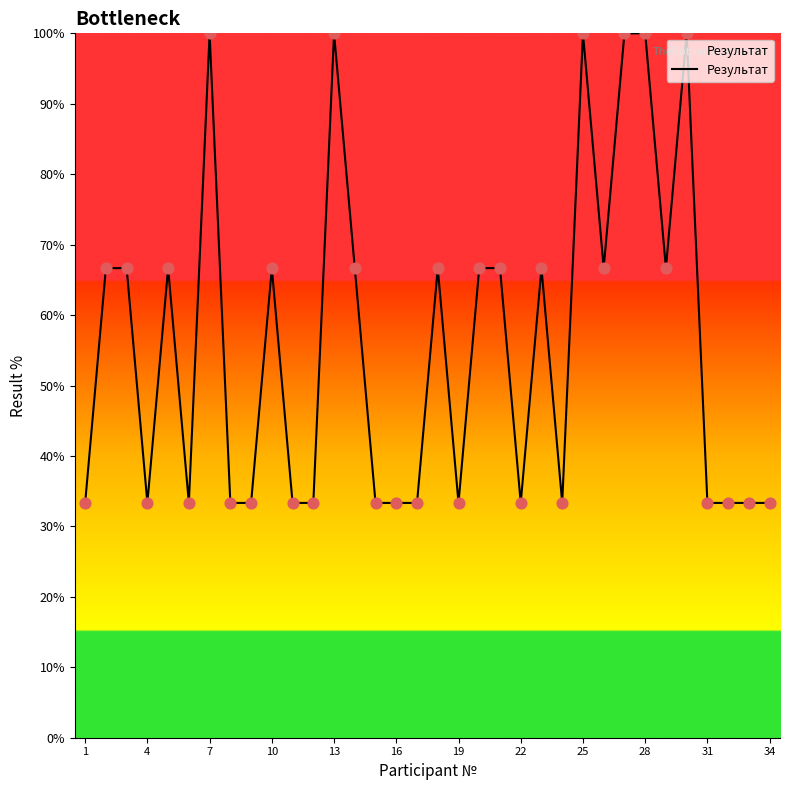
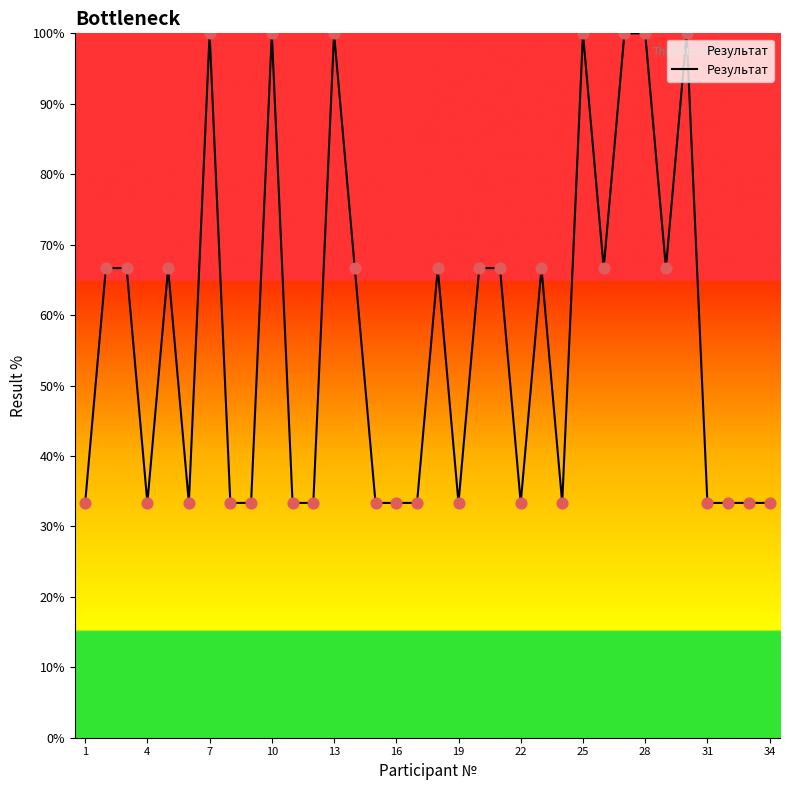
  {
    "1": "33%",
    "4": "33%",
    "7": "100%",
-   "10": "67%",
+   "10": "100%",
    "13": "100%",
    "16": "33%",
    "19": "33%",
    "22": "33%",
    "25": "100%",
    "28": "100%",
    "31": "33%",
    "34": "33%"
  }
